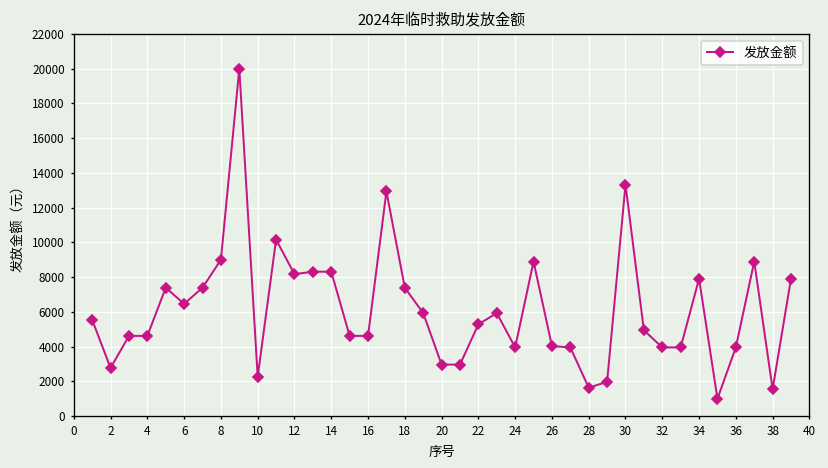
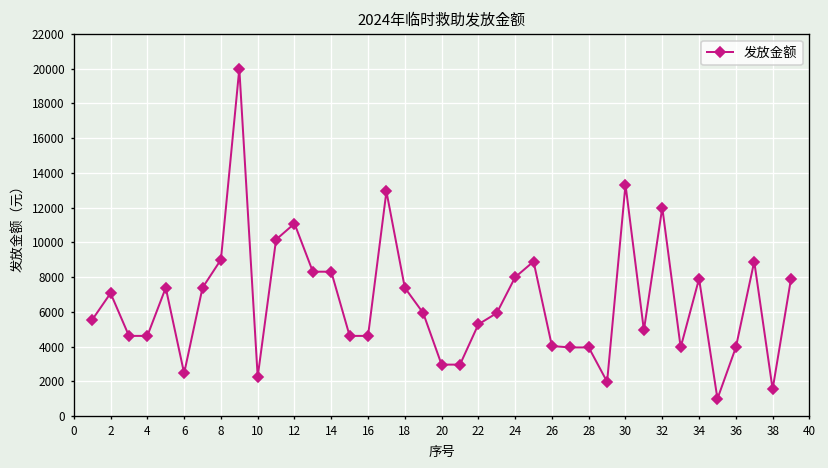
  {
-   "2": 2800,
+   "2": 7100,
    "4": 4600,
-   "6": 6500,
+   "6": 2500,
    "8": 9000,
    "10": 2300,
-   "12": 8200,
+   "12": 11100,
    "14": 8300,
    "16": 4600,
    "18": 7400,
    "20": 3000,
    "22": 5300,
-   "24": 4000,
+   "24": 8000,
    "26": 4000,
-   "28": 1600,
+   "28": 4000,
    "30": 13300,
-   "32": 4000,
+   "32": 12000,
    "34": 7900,
    "36": 4000,
    "38": 1500
  }
